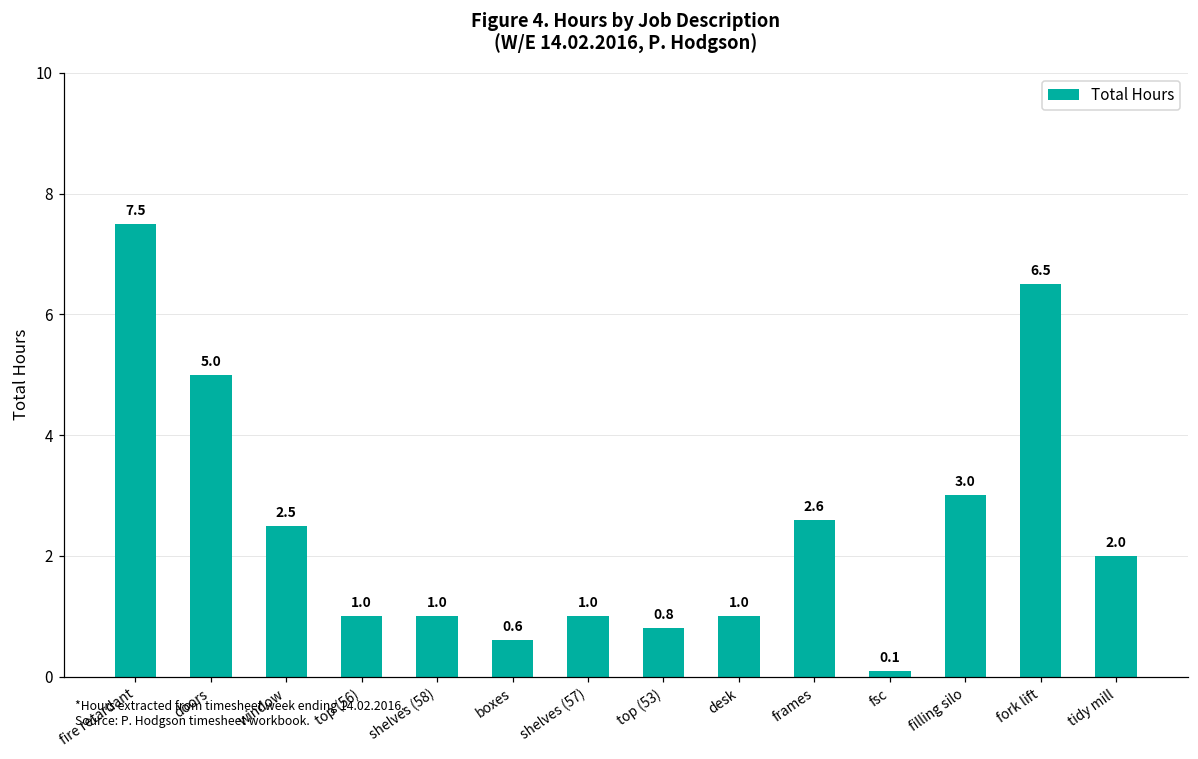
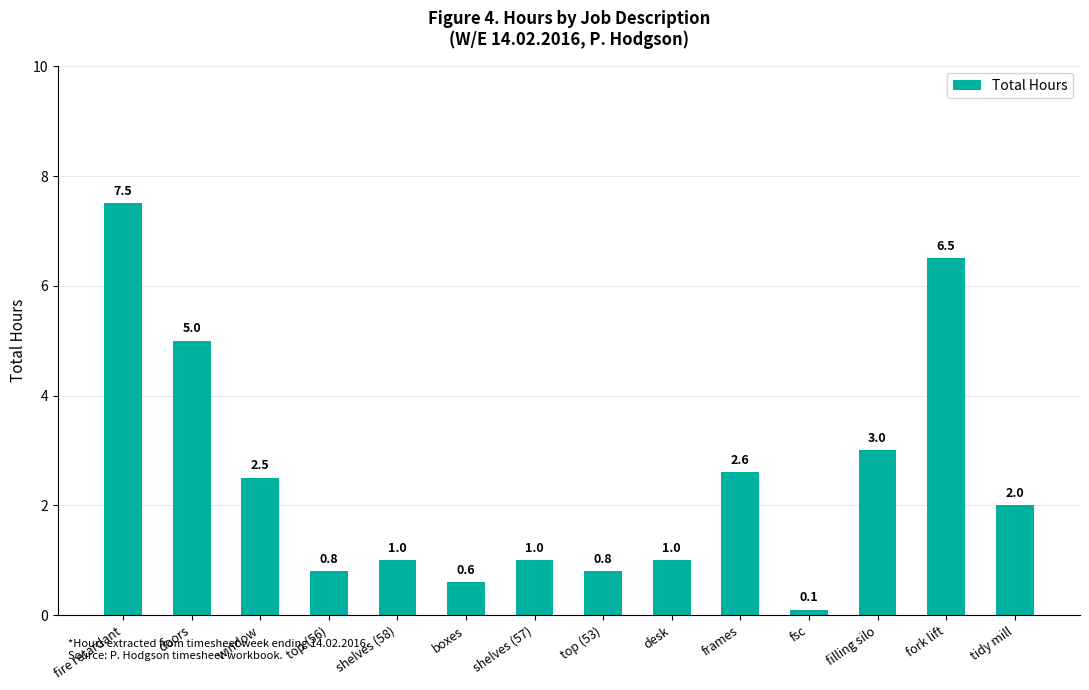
  {
    "fire retardant": 7.5,
    "doors": 5.0,
    "window": 2.5,
-   "top (56)": 1.0,
+   "top (56)": 0.8,
    "shelves (58)": 1.0,
    "boxes": 0.6,
    "shelves (57)": 1.0,
    "top (53)": 0.8,
    "desk": 1.0,
    "frames": 2.6,
    "fsc": 0.1,
    "filling silo": 3.0,
    "fork lift": 6.5,
    "tidy mill": 2.0
  }
